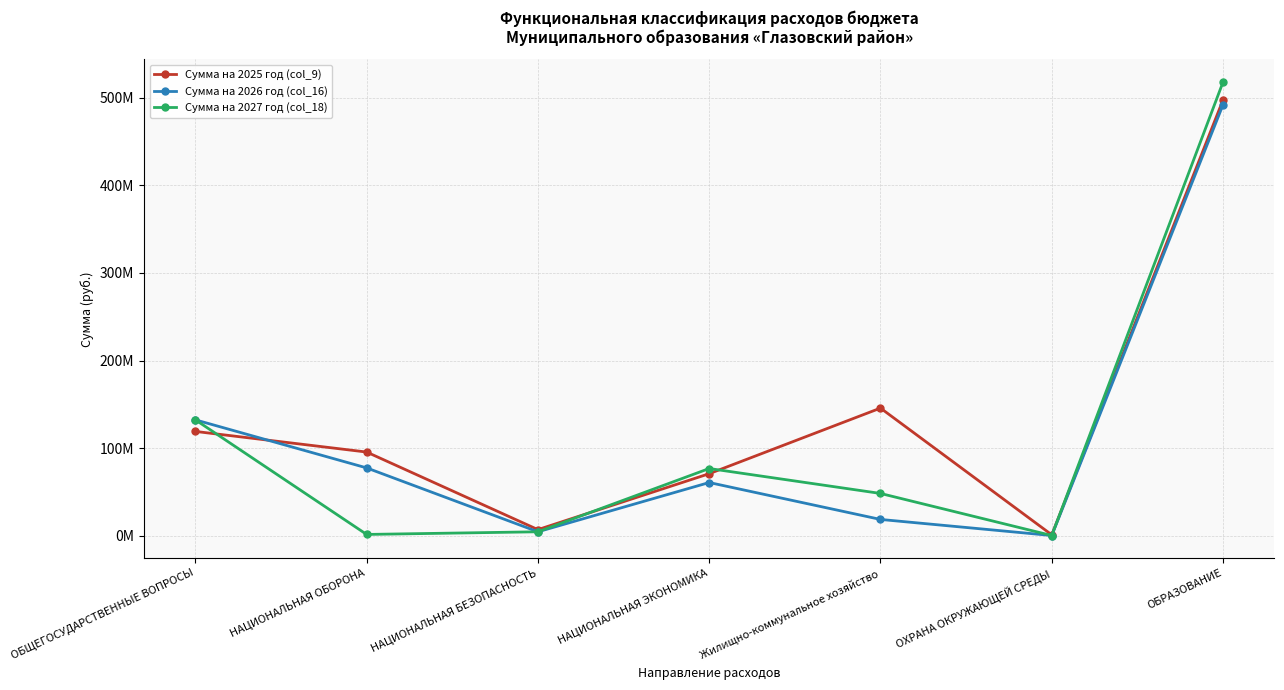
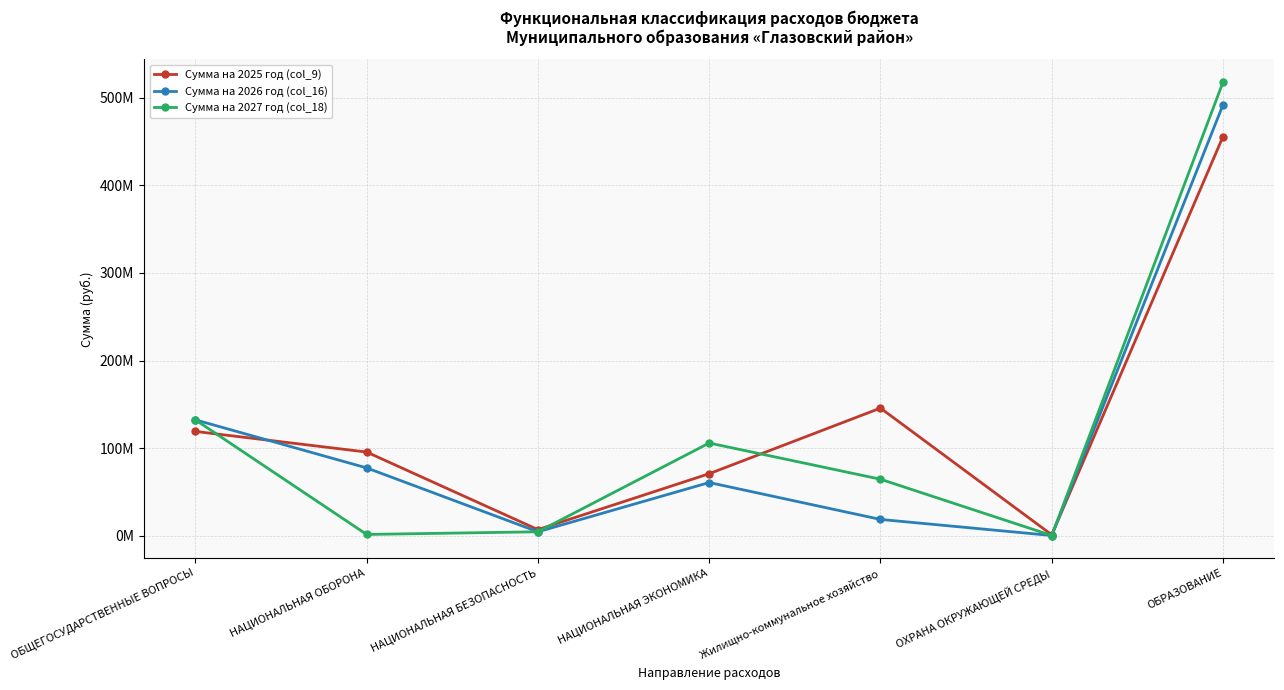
  {
    "Сумма на 2025 год (col_9)": {
      "ОБЩЕГОСУДАРСТВЕННЫЕ ВОПРОСЫ": 120000000,
      "НАЦИОНАЛЬНАЯ ОБОРОНА": 100000000,
      "НАЦИОНАЛЬНАЯ ЭКОНОМИКА": 70000000,
      "Жилищно-коммунальное хозяйство": 150000000,
-     "ОБРАЗОВАНИЕ": 500000000
+     "ОБРАЗОВАНИЕ": 460000000
    },
    "Сумма на 2026 год (col_16)": {
      "НАЦИОНАЛЬНАЯ ОБОРОНА": 80000000,
      "НАЦИОНАЛЬНАЯ ЭКОНОМИКА": 60000000,
      "Жилищно-коммунальное хозяйство": 20000000,
      "ОБРАЗОВАНИЕ": 490000000
    },
    "Сумма на 2027 год (col_18)": {
      "НАЦИОНАЛЬНАЯ ОБОРОНА": 0,
-     "НАЦИОНАЛЬНАЯ ЭКОНОМИКА": 80000000,
-     "Жилищно-коммунальное хозяйство": 50000000,
+     "НАЦИОНАЛЬНАЯ ЭКОНОМИКА": 110000000,
+     "Жилищно-коммунальное хозяйство": 60000000,
      "ОБРАЗОВАНИЕ": 520000000
    }
  }
